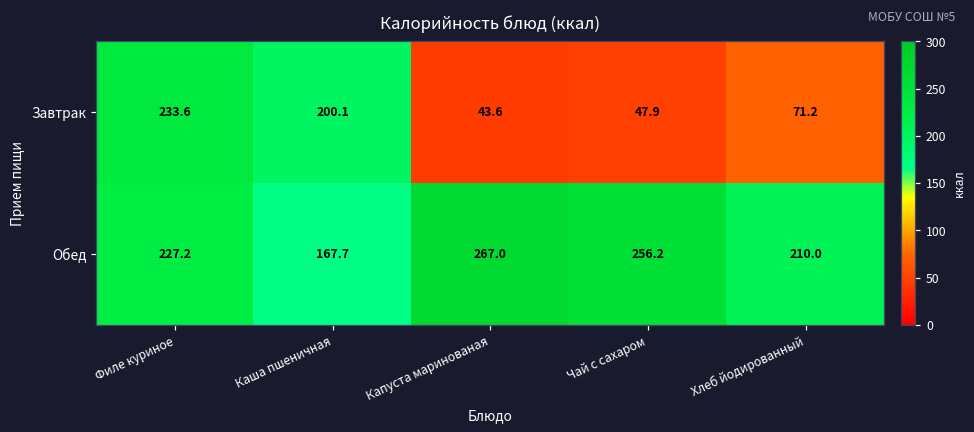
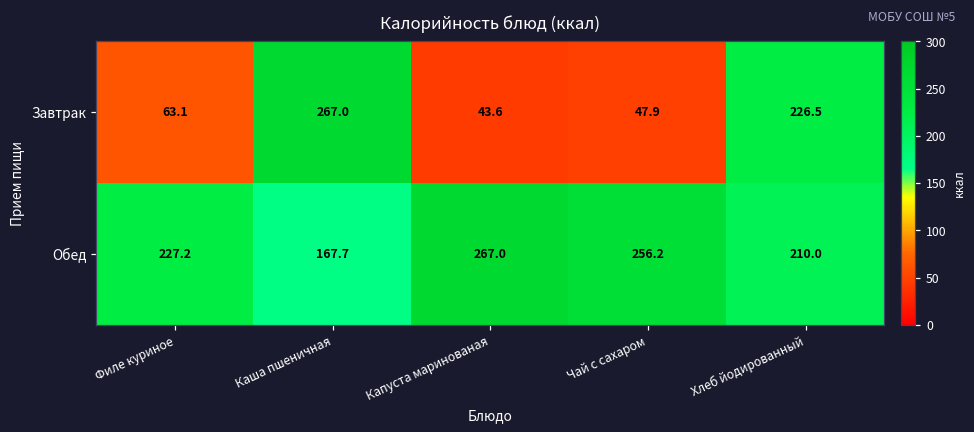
  {
    "Завтрак": {
-     "Филе куриное": 233.6,
-     "Каша пшеничная": 200.1,
+     "Филе куриное": 63.1,
+     "Каша пшеничная": 267.0,
      "Капуста маринованая": 43.6,
      "Чай с сахаром": 47.9,
-     "Хлеб йодированный": 71.2
+     "Хлеб йодированный": 226.5
    },
    "Обед": {
      "Филе куриное": 227.2,
      "Каша пшеничная": 167.7,
      "Капуста маринованая": 267.0,
      "Чай с сахаром": 256.2,
      "Хлеб йодированный": 210.0
    }
  }
